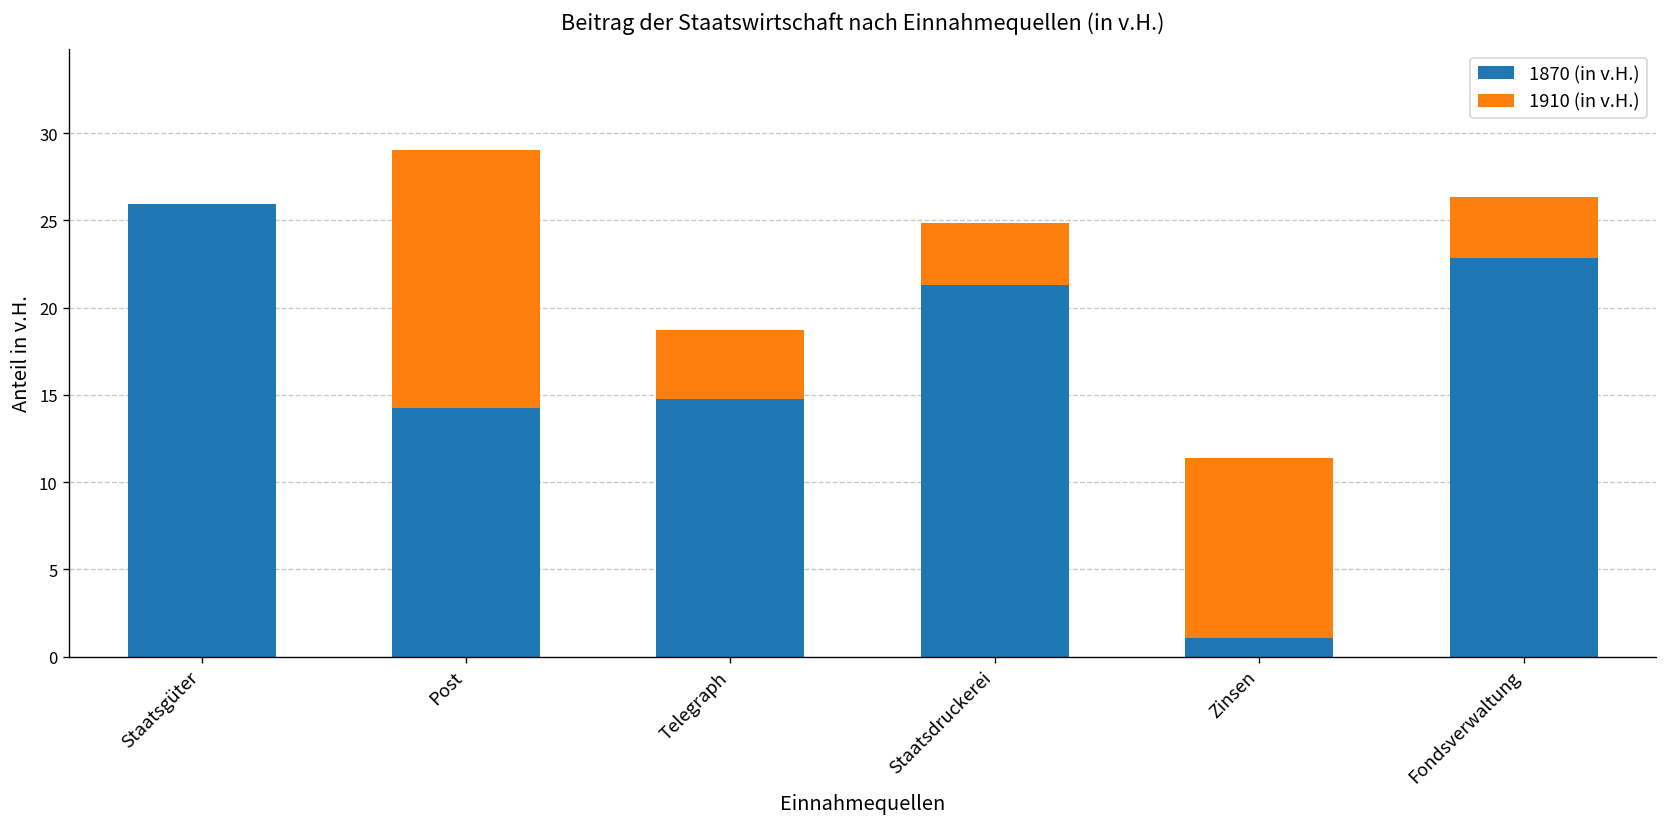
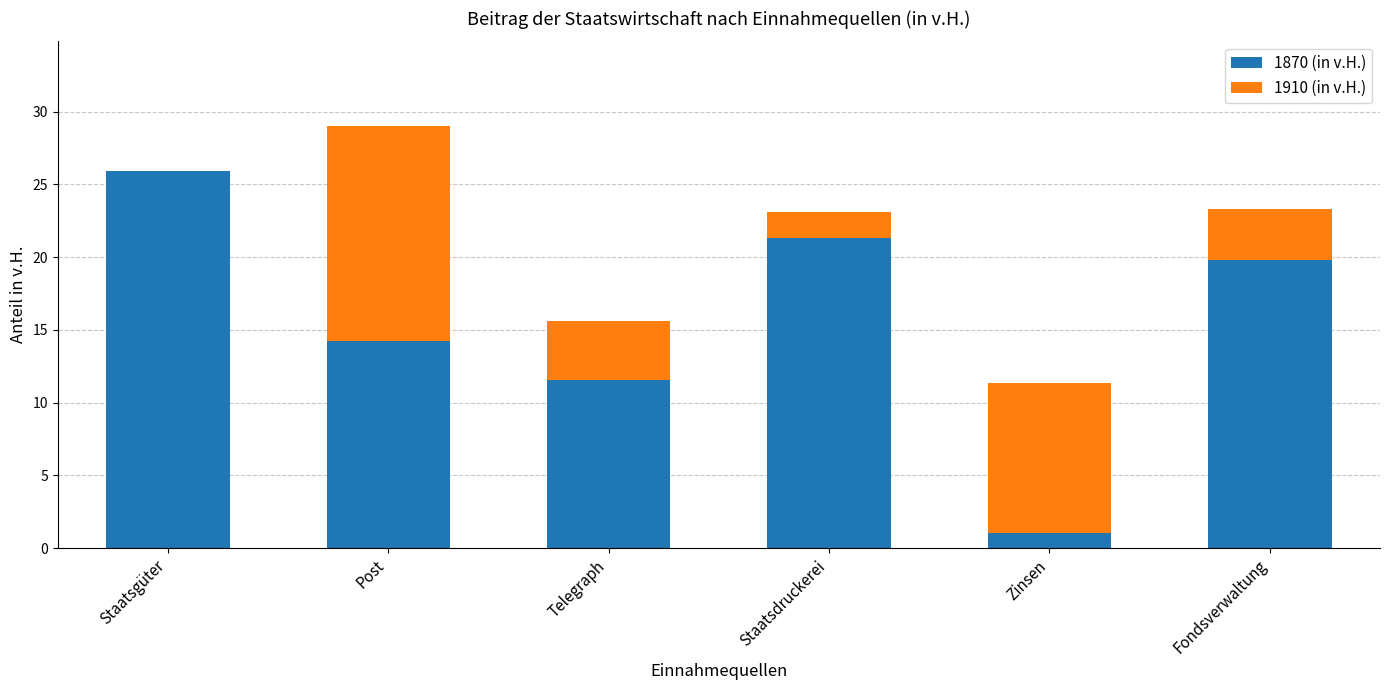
  {
    "1870 (in v.H.)": {
      "Staatsgüter": 25.9,
      "Post": 14.3,
-     "Telegraph": 14.7,
+     "Telegraph": 11.6,
      "Staatsdruckerei": 21.3,
      "Zinsen": 1.0,
-     "Fondsverwaltung": 22.8
+     "Fondsverwaltung": 19.8
    },
    "1910 (in v.H.)": {
      "Staatsgüter": 0.0,
      "Post": 14.8,
      "Telegraph": 4.0,
-     "Staatsdruckerei": 3.5,
+     "Staatsdruckerei": 1.8,
      "Zinsen": 10.3,
      "Fondsverwaltung": 3.5
    }
  }
